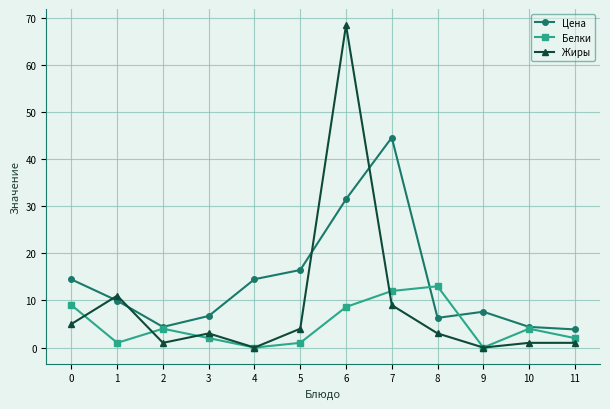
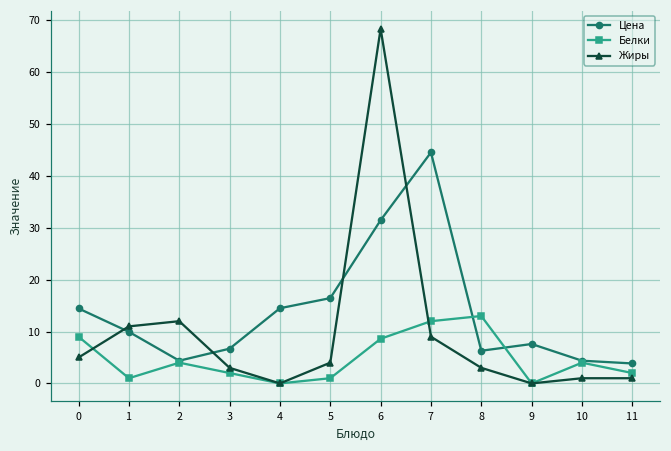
  {
    "Жиры": {
      "0": 5,
      "1": 11,
-     "2": 1,
+     "2": 12,
      "3": 3,
      "5": 4,
      "6": 68,
      "7": 9,
      "8": 3,
      "10": 1,
      "11": 1
    }
  }
